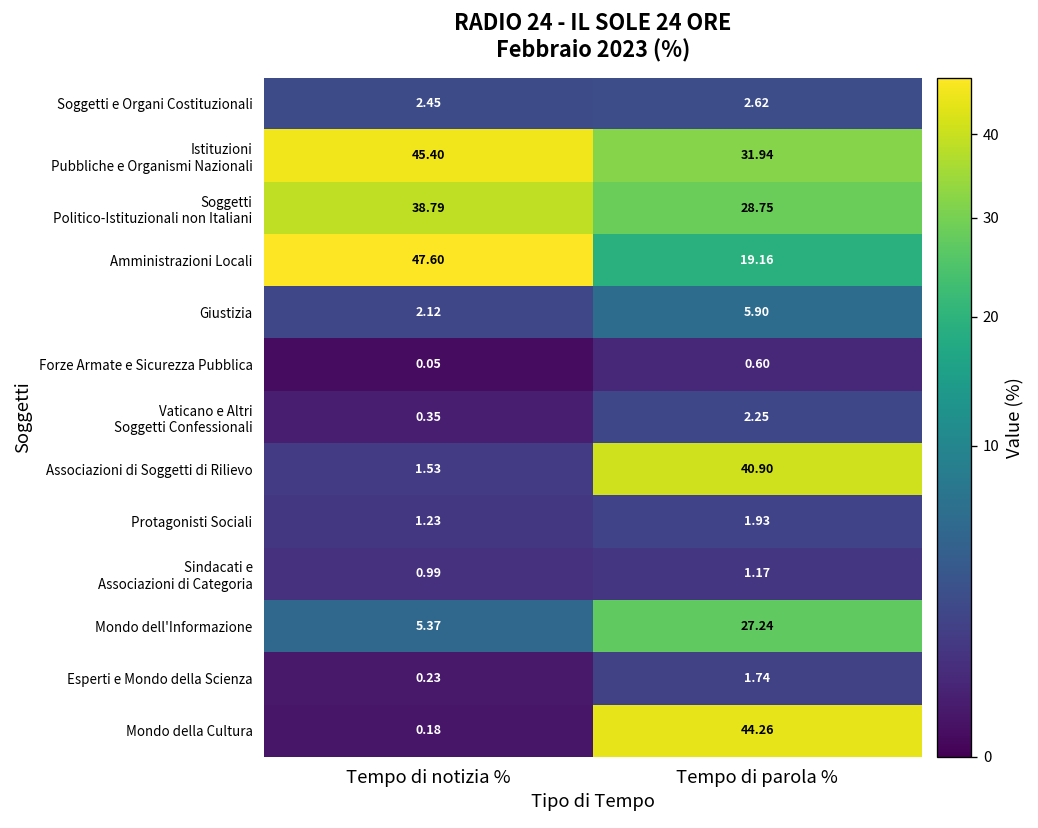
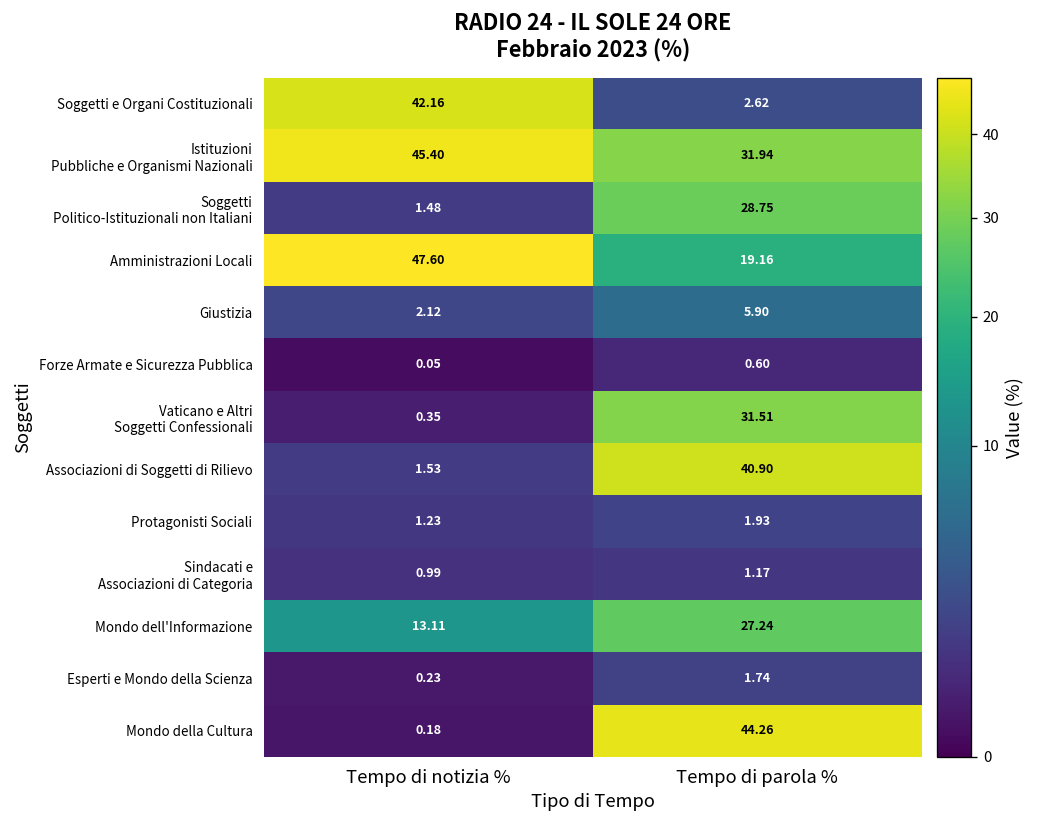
  {
    "Soggetti e Organi Costituzionali": {
-     "Tempo di notizia %": 2.45,
+     "Tempo di notizia %": 42.16,
      "Tempo di parola %": 2.62
    },
    "Istituzioni Pubbliche e Organismi Nazionali": {
      "Tempo di notizia %": 45.40,
      "Tempo di parola %": 31.94
    },
    "Soggetti Politico-Istituzionali non Italiani": {
-     "Tempo di notizia %": 38.79,
+     "Tempo di notizia %": 1.48,
      "Tempo di parola %": 28.75
    },
    "Amministrazioni Locali": {
      "Tempo di notizia %": 47.60,
      "Tempo di parola %": 19.16
    },
    "Giustizia": {
      "Tempo di notizia %": 2.12,
      "Tempo di parola %": 5.90
    },
    "Forze Armate e Sicurezza Pubblica": {
      "Tempo di notizia %": 0.05,
      "Tempo di parola %": 0.60
    },
    "Vaticano e Altri Soggetti Confessionali": {
      "Tempo di notizia %": 0.35,
-     "Tempo di parola %": 2.25
+     "Tempo di parola %": 31.51
    },
    "Associazioni di Soggetti di Rilievo": {
      "Tempo di notizia %": 1.53,
      "Tempo di parola %": 40.90
    },
    "Protagonisti Sociali": {
      "Tempo di notizia %": 1.23,
      "Tempo di parola %": 1.93
    },
    "Sindacati e Associazioni di Categoria": {
      "Tempo di notizia %": 0.99,
      "Tempo di parola %": 1.17
    },
    "Mondo dell'Informazione": {
-     "Tempo di notizia %": 5.37,
+     "Tempo di notizia %": 13.11,
      "Tempo di parola %": 27.24
    },
    "Esperti e Mondo della Scienza": {
      "Tempo di notizia %": 0.23,
      "Tempo di parola %": 1.74
    },
    "Mondo della Cultura": {
      "Tempo di notizia %": 0.18,
      "Tempo di parola %": 44.26
    }
  }
